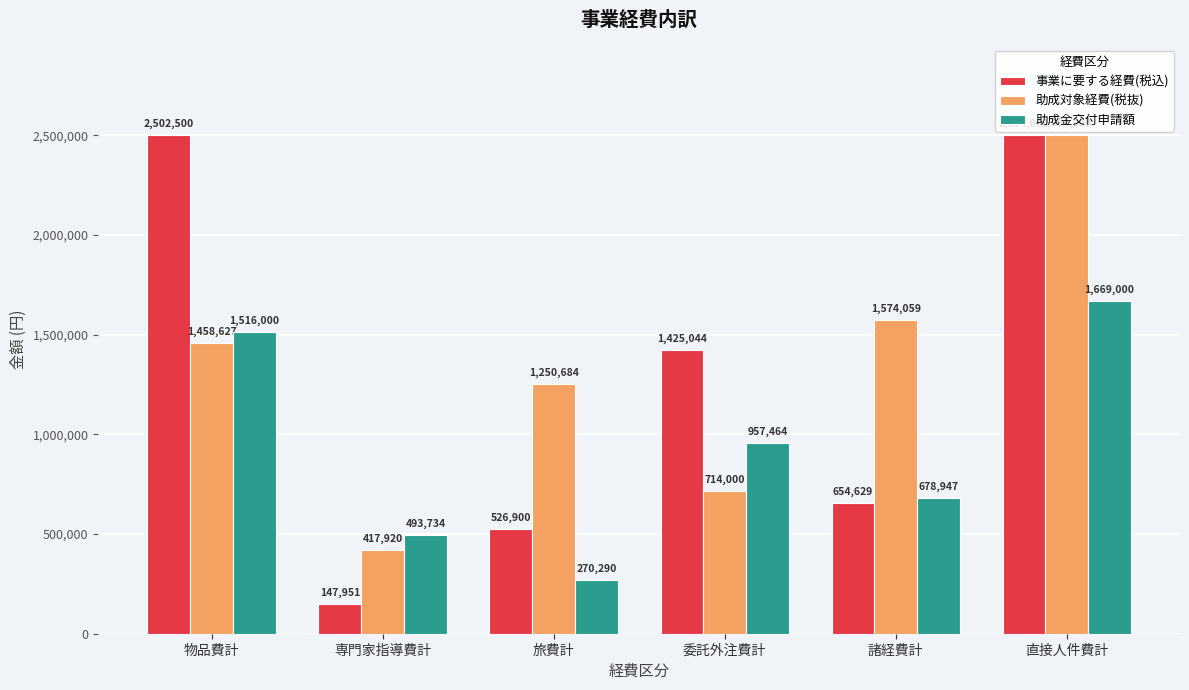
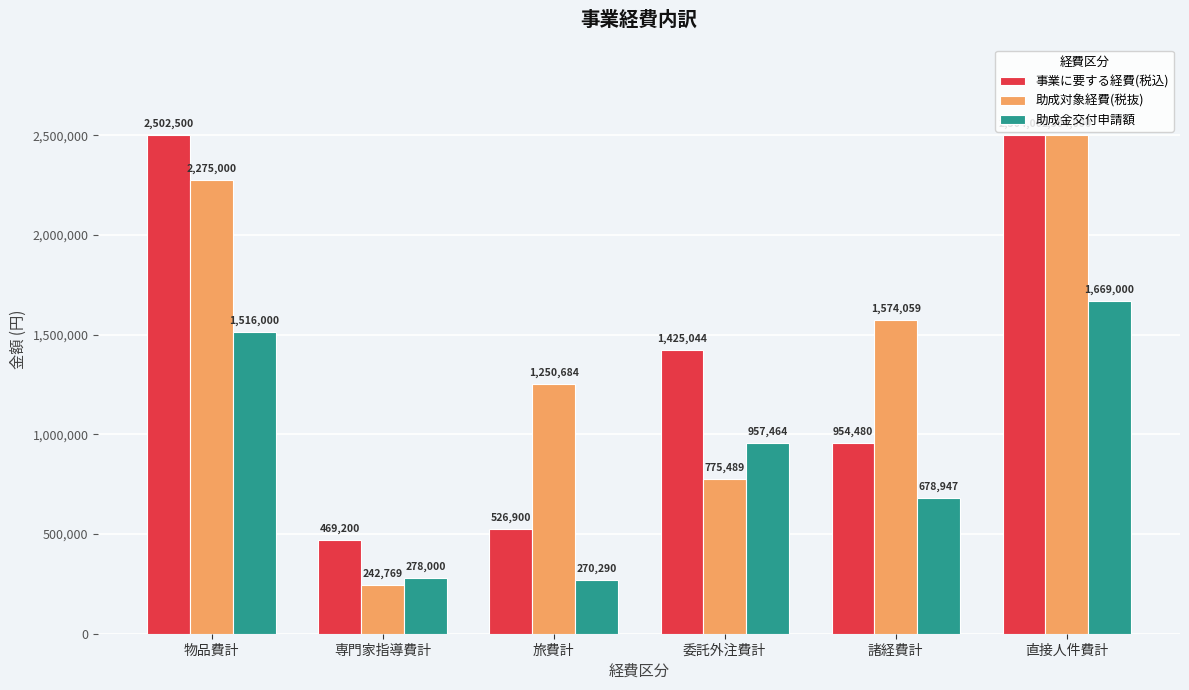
  {
    "事業に要する経費(税込)": {
      "物品費計": "2,502,500",
-     "専門家指導費計": "147,951",
+     "専門家指導費計": "469,200",
      "旅費計": "526,900",
      "委託外注費計": "1,425,044",
-     "諸経費計": "654,629"
+     "諸経費計": "954,480"
    },
    "助成対象経費(税抜)": {
-     "物品費計": "1,458,627",
-     "専門家指導費計": "417,920",
+     "物品費計": "2,275,000",
+     "専門家指導費計": "242,769",
      "旅費計": "1,250,684",
-     "委託外注費計": "714,000",
+     "委託外注費計": "775,489",
      "諸経費計": "1,574,059"
    },
    "助成金交付申請額": {
      "物品費計": "1,516,000",
-     "専門家指導費計": "493,734",
+     "専門家指導費計": "278,000",
      "旅費計": "270,290",
      "委託外注費計": "957,464",
      "諸経費計": "678,947",
      "直接人件費計": "1,669,000"
    }
  }
